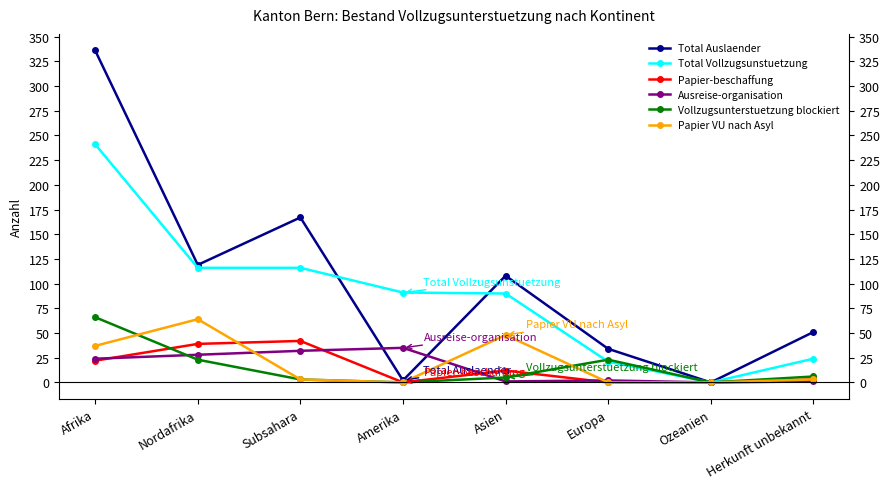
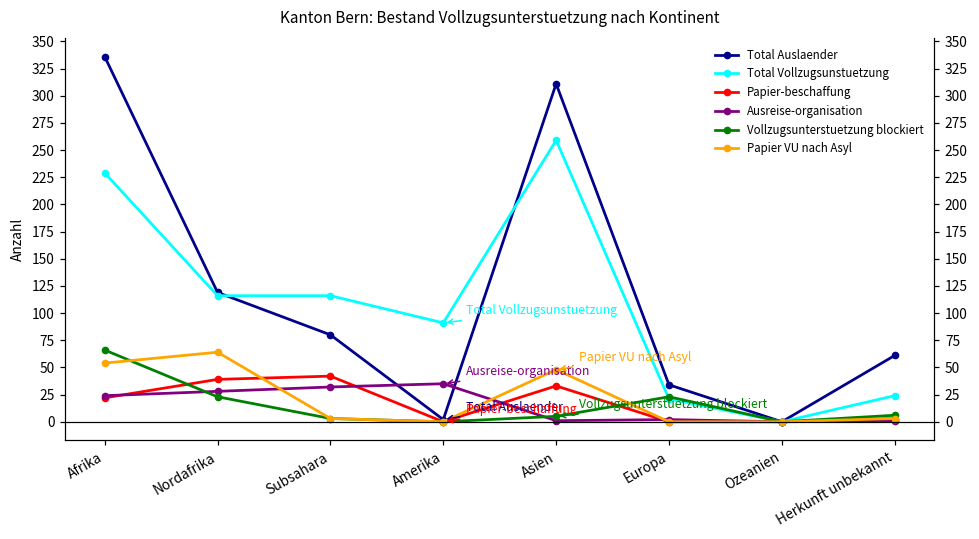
  {
    "Total Auslaender": {
      "Afrika": 340,
      "Nordafrika": 120,
-     "Subsahara": 170,
-     "Asien": 110,
+     "Subsahara": 80,
+     "Asien": 310,
      "Europa": 30,
-     "Herkunft unbekannt": 50
+     "Herkunft unbekannt": 60
    },
    "Total Vollzugsunstuetzung": {
-     "Afrika": 240,
+     "Afrika": 230,
      "Nordafrika": 120,
      "Subsahara": 120,
      "Amerika": 90,
-     "Asien": 90,
+     "Asien": 260,
      "Herkunft unbekannt": 20
    },
    "Papier-beschaffung": {
      "Nordafrika": 40,
      "Subsahara": 40,
-     "Asien": 10
+     "Asien": 30
    },
    "Ausreise-organisation": {
      "Nordafrika": 30,
      "Subsahara": 30,
      "Amerika": 40,
      "Asien": 0
    },
    "Vollzugsunterstuetzung blockiert": {
      "Afrika": 70,
      "Nordafrika": 20,
      "Asien": 10,
      "Herkunft unbekannt": 10
    },
    "Papier VU nach Asyl": {
-     "Afrika": 40,
+     "Afrika": 50,
      "Nordafrika": 60,
      "Asien": 50
    }
  }
